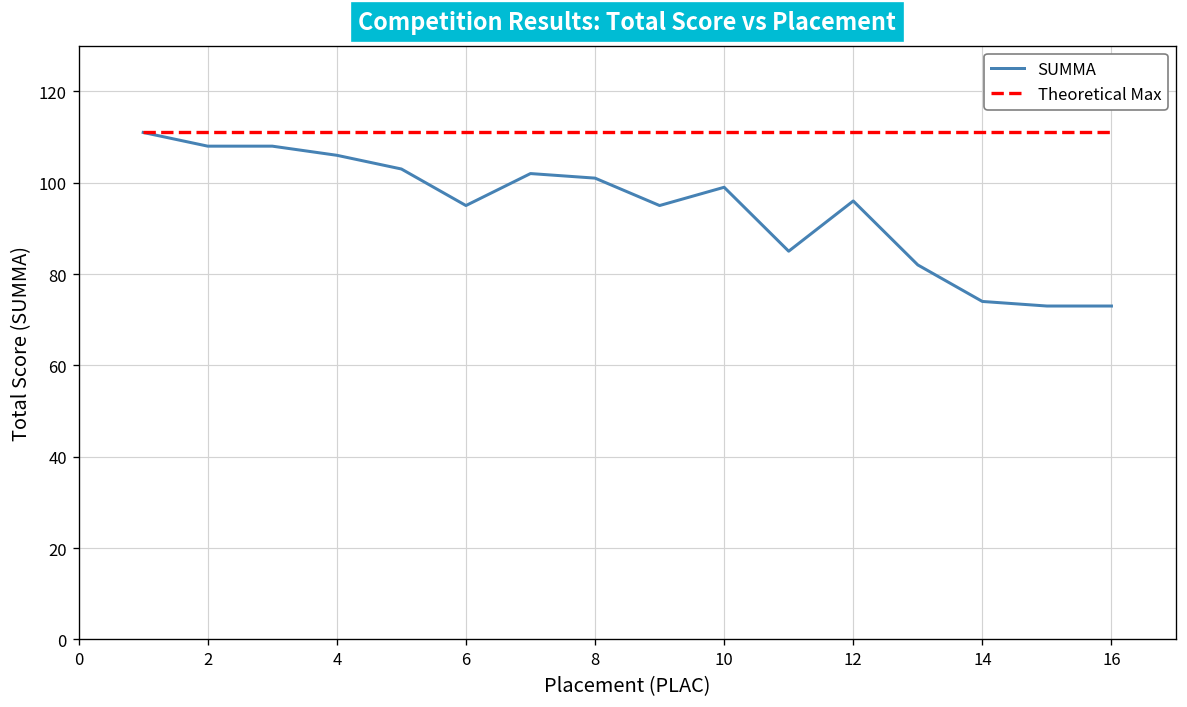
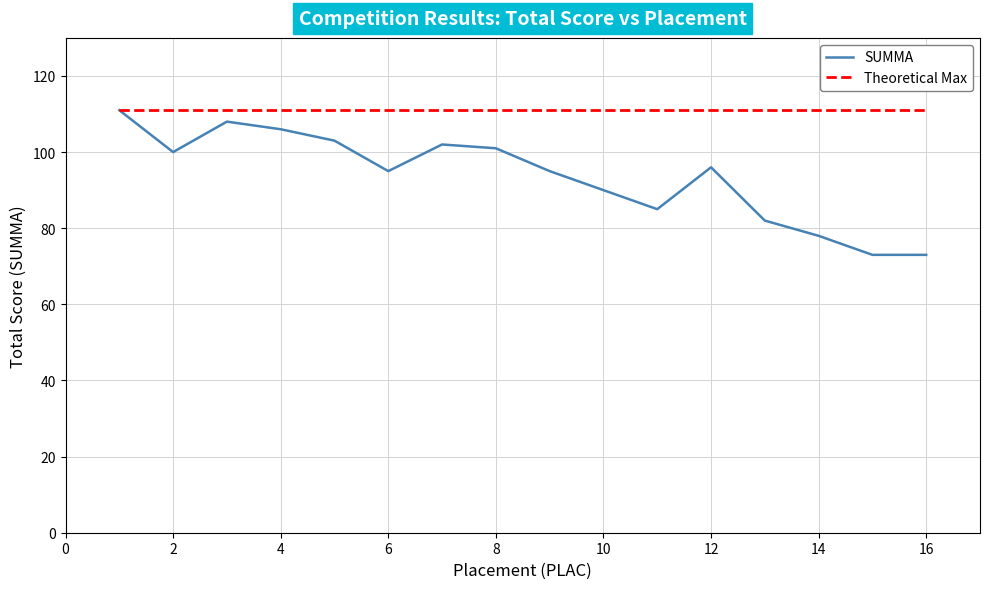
  {
    "SUMMA": {
-     "2": 108,
+     "2": 100,
      "4": 106,
      "6": 95,
      "8": 101,
-     "10": 99,
+     "10": 90,
      "12": 96,
-     "14": 74,
+     "14": 78,
      "16": 73
    },
    "Theoretical Max": {
      "2": 111,
      "4": 111,
      "6": 111,
      "8": 111,
      "10": 111,
      "12": 111,
      "14": 111,
      "16": 111
    }
  }
